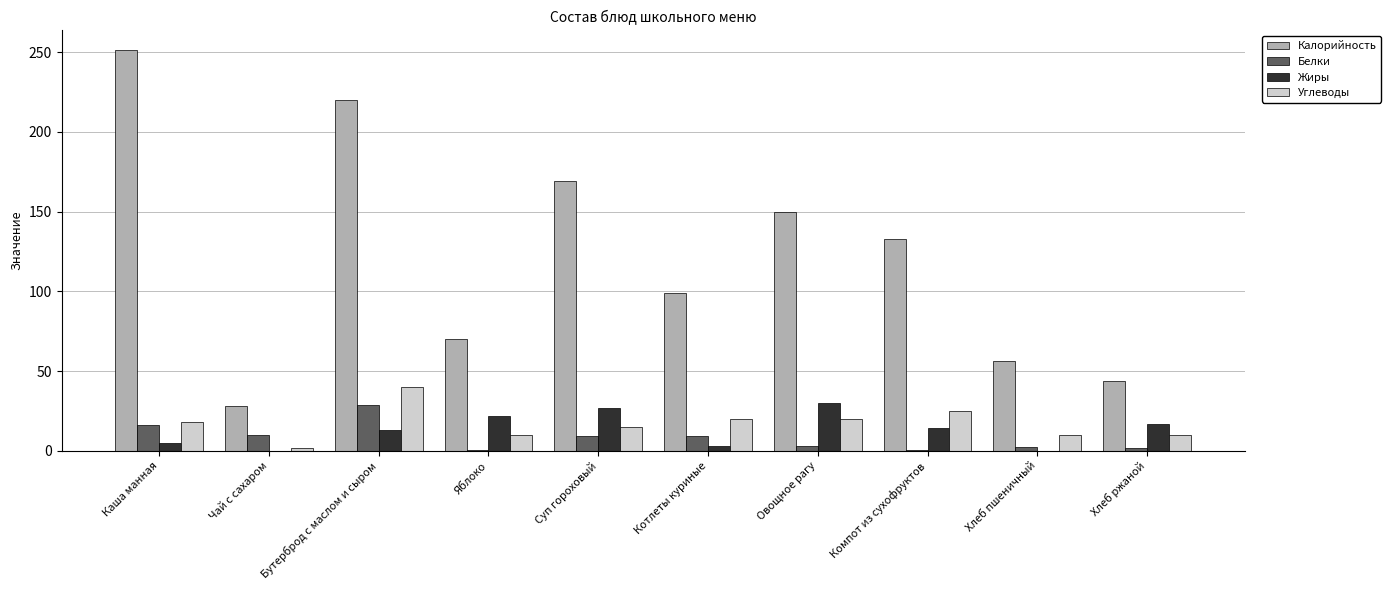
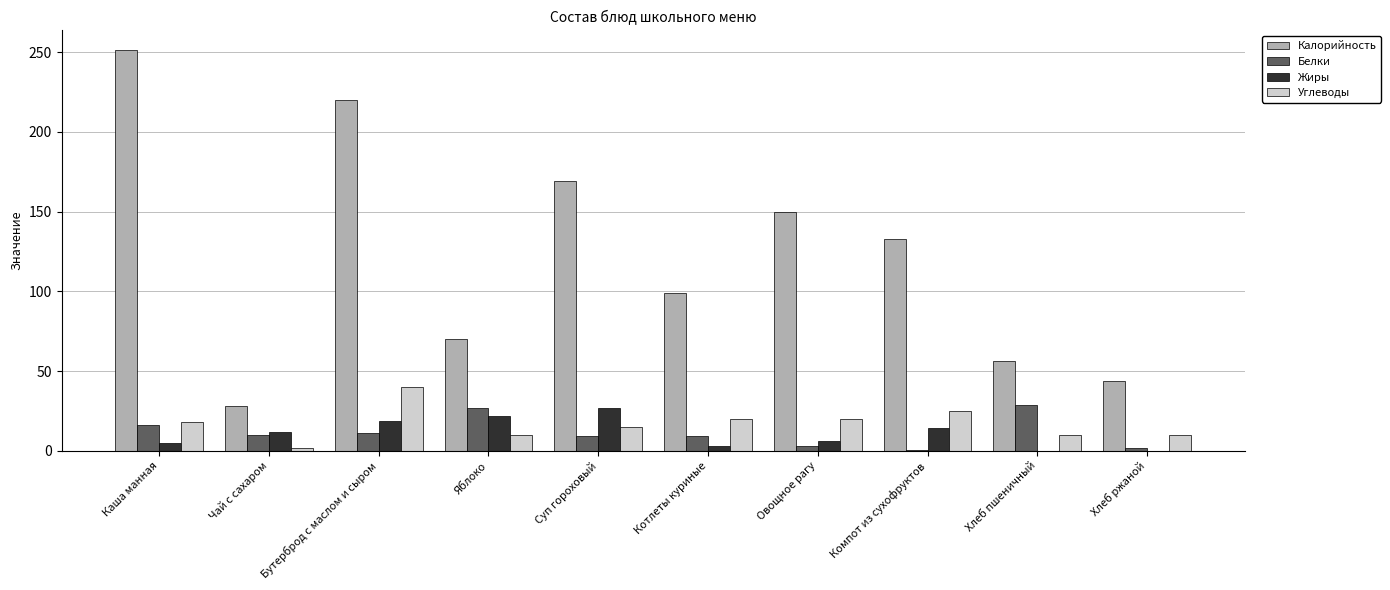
  {
    "Белки": {
      "Каша манная": 16,
      "Чай с сахаром": 10,
-     "Бутерброд с маслом и сыром": 29,
-     "Яблоко": 0,
+     "Бутерброд с маслом и сыром": 11,
+     "Яблоко": 27,
      "Суп гороховый": 9,
      "Котлеты куриные": 9,
      "Овощное рагу": 3,
-     "Хлеб пшеничный": 2,
+     "Хлеб пшеничный": 29,
      "Хлеб ржаной": 2
    },
    "Жиры": {
      "Каша манная": 5,
-     "Чай с сахаром": 0,
-     "Бутерброд с маслом и сыром": 13,
+     "Чай с сахаром": 12,
+     "Бутерброд с маслом и сыром": 19,
      "Яблоко": 22,
      "Суп гороховый": 27,
      "Котлеты куриные": 3,
-     "Овощное рагу": 30,
+     "Овощное рагу": 6,
      "Компот из сухофруктов": 14,
      "Хлеб пшеничный": 0,
-     "Хлеб ржаной": 17
+     "Хлеб ржаной": 0
    }
  }
